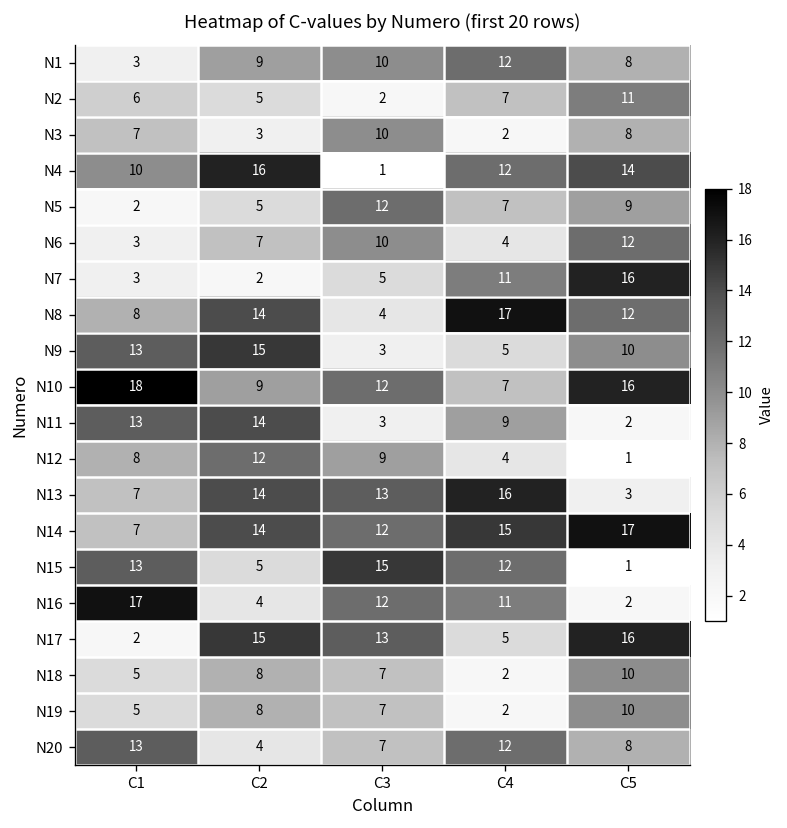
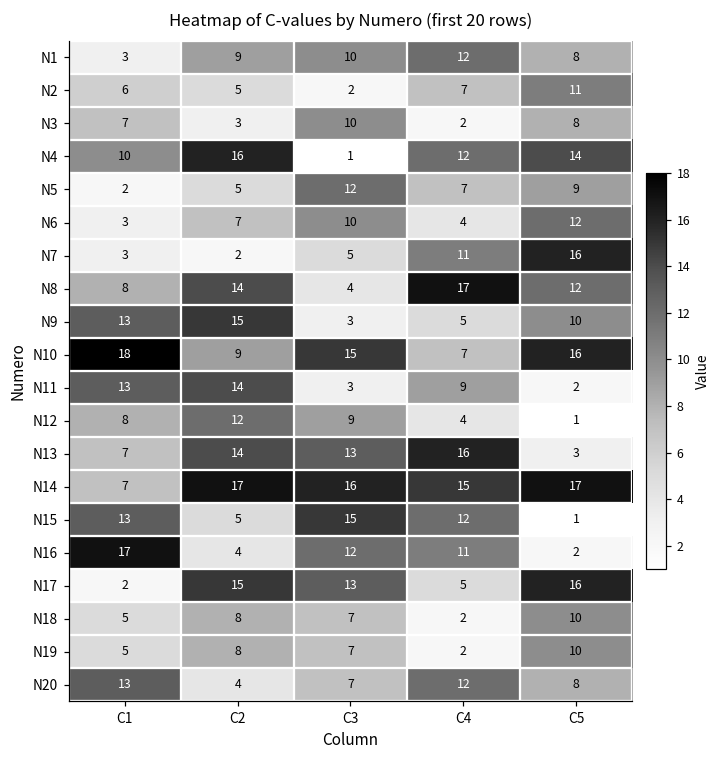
  {
    "N1": {
      "C1": 3,
      "C2": 9,
      "C3": 10,
      "C4": 12,
      "C5": 8
    },
    "N2": {
      "C1": 6,
      "C2": 5,
      "C3": 2,
      "C4": 7,
      "C5": 11
    },
    "N3": {
      "C1": 7,
      "C2": 3,
      "C3": 10,
      "C4": 2,
      "C5": 8
    },
    "N4": {
      "C1": 10,
      "C2": 16,
      "C3": 1,
      "C4": 12,
      "C5": 14
    },
    "N5": {
      "C1": 2,
      "C2": 5,
      "C3": 12,
      "C4": 7,
      "C5": 9
    },
    "N6": {
      "C1": 3,
      "C2": 7,
      "C3": 10,
      "C4": 4,
      "C5": 12
    },
    "N7": {
      "C1": 3,
      "C2": 2,
      "C3": 5,
      "C4": 11,
      "C5": 16
    },
    "N8": {
      "C1": 8,
      "C2": 14,
      "C3": 4,
      "C4": 17,
      "C5": 12
    },
    "N9": {
      "C1": 13,
      "C2": 15,
      "C3": 3,
      "C4": 5,
      "C5": 10
    },
    "N10": {
      "C1": 18,
      "C2": 9,
-     "C3": 12,
+     "C3": 15,
      "C4": 7,
      "C5": 16
    },
    "N11": {
      "C1": 13,
      "C2": 14,
      "C3": 3,
      "C4": 9,
      "C5": 2
    },
    "N12": {
      "C1": 8,
      "C2": 12,
      "C3": 9,
      "C4": 4,
      "C5": 1
    },
    "N13": {
      "C1": 7,
      "C2": 14,
      "C3": 13,
      "C4": 16,
      "C5": 3
    },
    "N14": {
      "C1": 7,
-     "C2": 14,
-     "C3": 12,
+     "C2": 17,
+     "C3": 16,
      "C4": 15,
      "C5": 17
    },
    "N15": {
      "C1": 13,
      "C2": 5,
      "C3": 15,
      "C4": 12,
      "C5": 1
    },
    "N16": {
      "C1": 17,
      "C2": 4,
      "C3": 12,
      "C4": 11,
      "C5": 2
    },
    "N17": {
      "C1": 2,
      "C2": 15,
      "C3": 13,
      "C4": 5,
      "C5": 16
    },
    "N18": {
      "C1": 5,
      "C2": 8,
      "C3": 7,
      "C4": 2,
      "C5": 10
    },
    "N19": {
      "C1": 5,
      "C2": 8,
      "C3": 7,
      "C4": 2,
      "C5": 10
    },
    "N20": {
      "C1": 13,
      "C2": 4,
      "C3": 7,
      "C4": 12,
      "C5": 8
    }
  }
